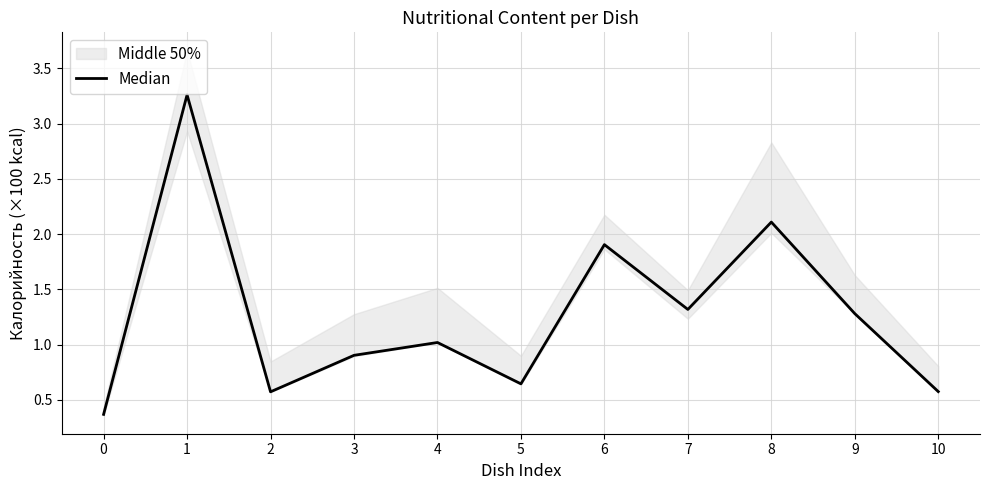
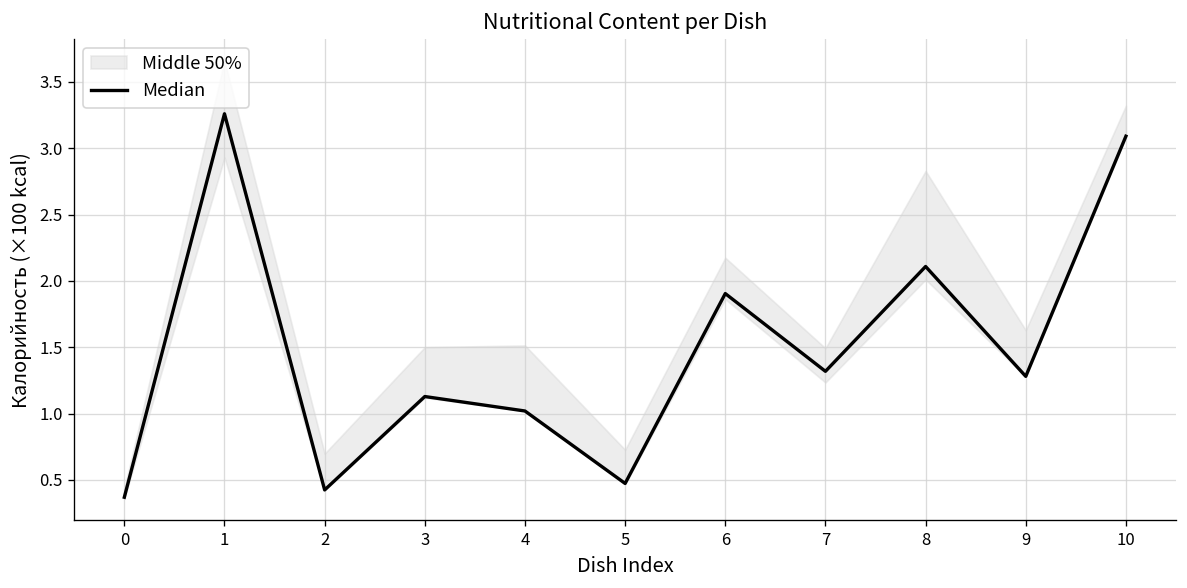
  {
    "Median": {
      "0": 0.37,
      "1": 3.26,
-     "2": 0.57,
-     "3": 0.90,
+     "2": 0.43,
+     "3": 1.13,
      "4": 1.02,
-     "5": 0.65,
+     "5": 0.47,
      "6": 1.91,
      "7": 1.32,
      "8": 2.11,
      "9": 1.28,
-     "10": 0.58
+     "10": 3.09
    }
  }
